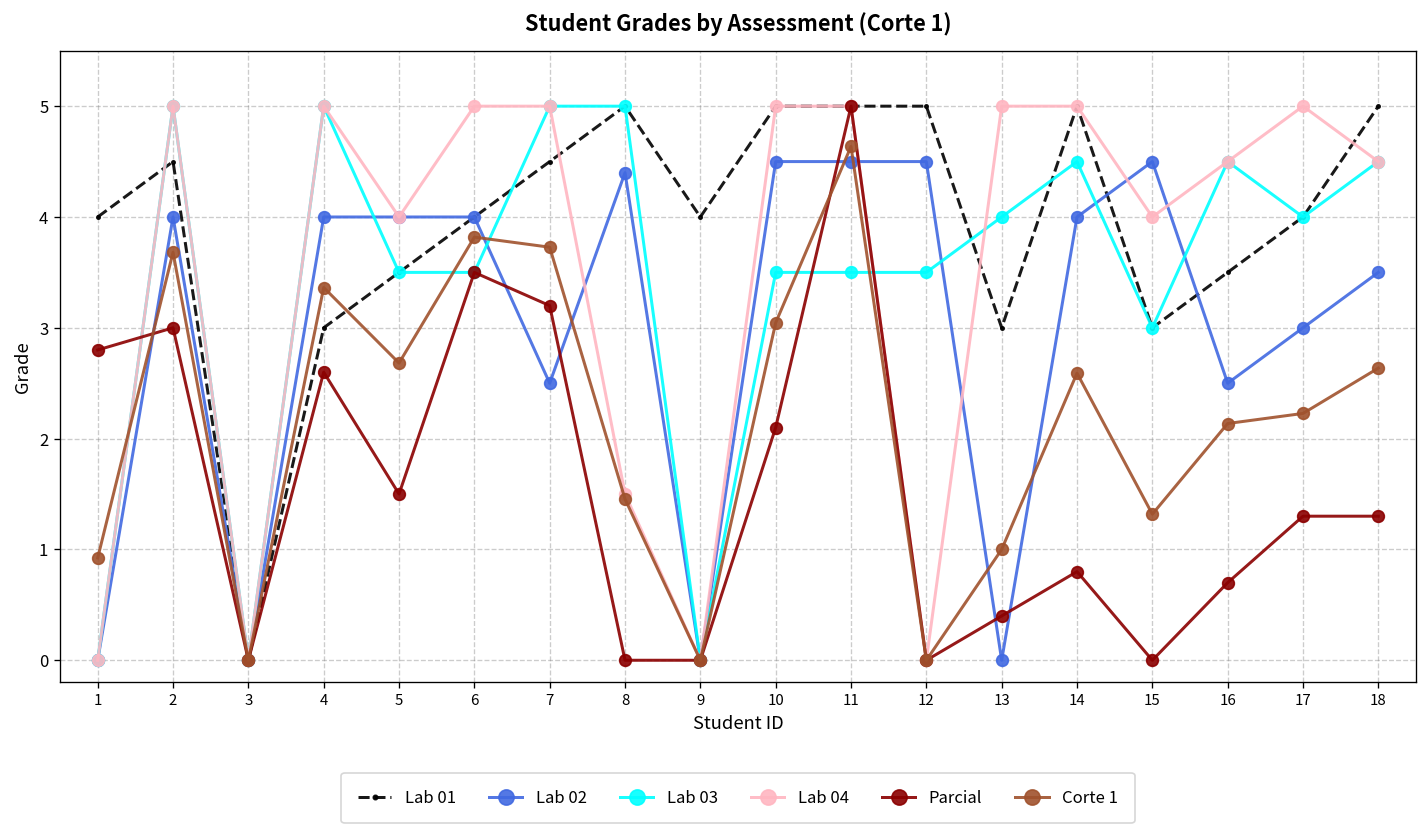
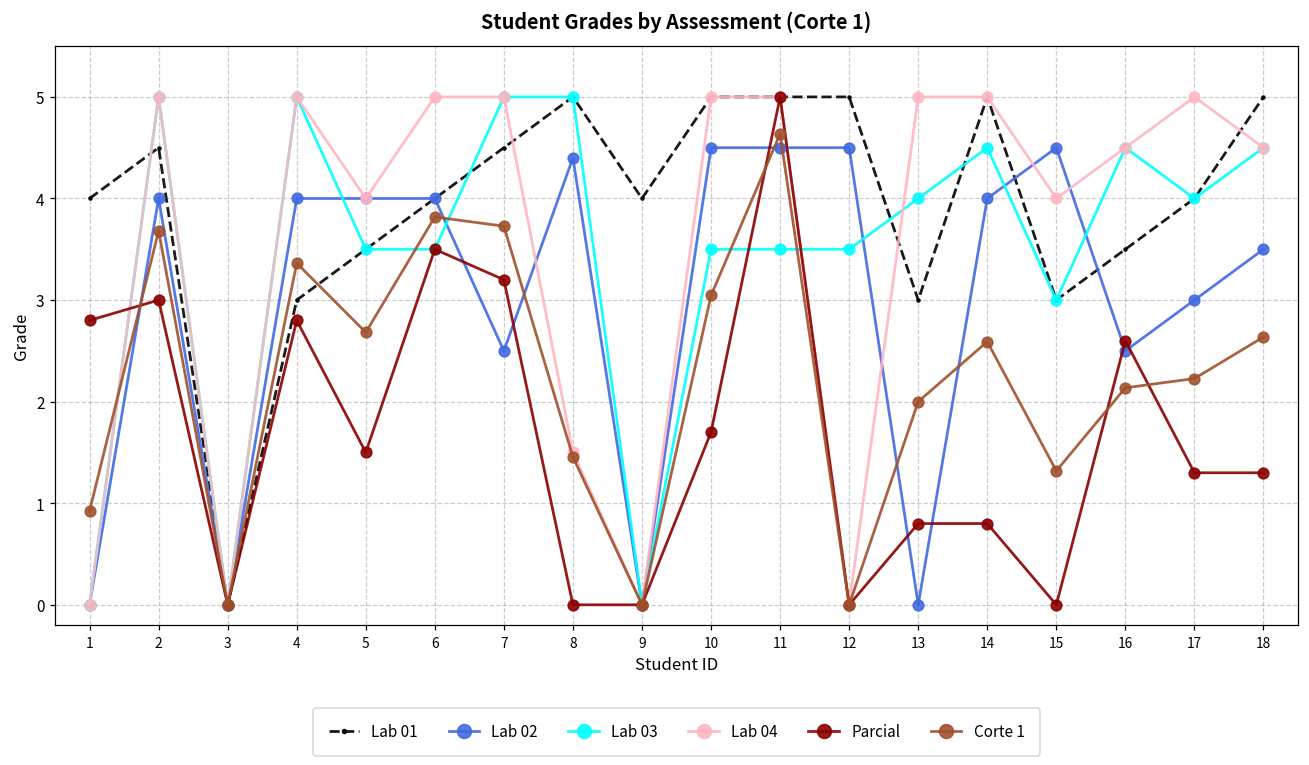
  {
    "Lab 01": {
      "1": 4.0,
      "2": 4.5,
      "4": 3.0,
      "7": 4.5,
      "9": 4.0,
      "12": 5.0,
      "13": 3.0,
      "16": 3.5,
      "18": 5.0
    },
    "Lab 02": {
      "2": 4.0,
      "4": 4.0,
      "7": 2.5,
      "8": 4.4,
      "10": 4.5,
      "11": 4.5,
      "12": 4.5,
      "13": 0.0,
      "14": 4.0,
      "15": 4.5,
      "16": 2.5,
      "17": 3.0,
      "18": 3.5
    },
    "Lab 03": {
      "10": 3.5,
      "11": 3.5,
      "12": 3.5,
      "13": 4.0,
      "14": 4.5
    },
    "Lab 04": {
      "6": 5.0,
      "8": 1.5,
      "13": 5.0,
      "15": 4.0,
      "17": 5.0
    },
    "Parcial": {
      "1": 2.8,
      "2": 3.0,
-     "4": 2.6,
+     "4": 2.8,
      "5": 1.5,
      "7": 3.2,
      "8": 0.0,
-     "10": 2.1,
-     "13": 0.4,
+     "10": 1.7,
+     "13": 0.8,
      "14": 0.8,
      "15": 0.0,
-     "16": 0.7,
+     "16": 2.6,
      "17": 1.3,
      "18": 1.3
    },
    "Corte 1": {
      "1": 0.9,
      "2": 3.7,
      "4": 3.4,
      "5": 2.7,
      "6": 3.8,
      "7": 3.7,
      "8": 1.5,
      "10": 3.0,
      "11": 4.6,
-     "13": 1,
+     "13": 2,
      "14": 2.6,
      "15": 1.3,
      "16": 2.1,
      "17": 2.2,
      "18": 2.6
    }
  }
